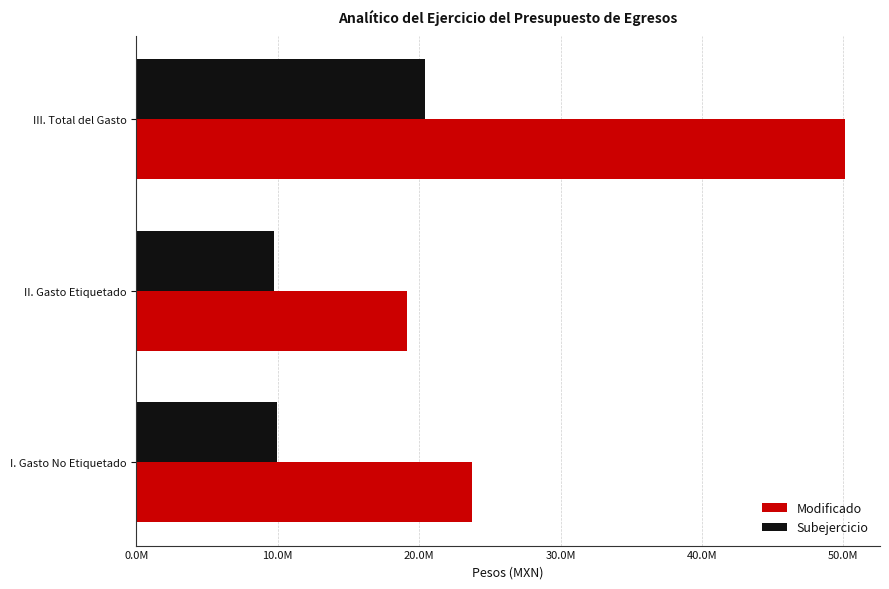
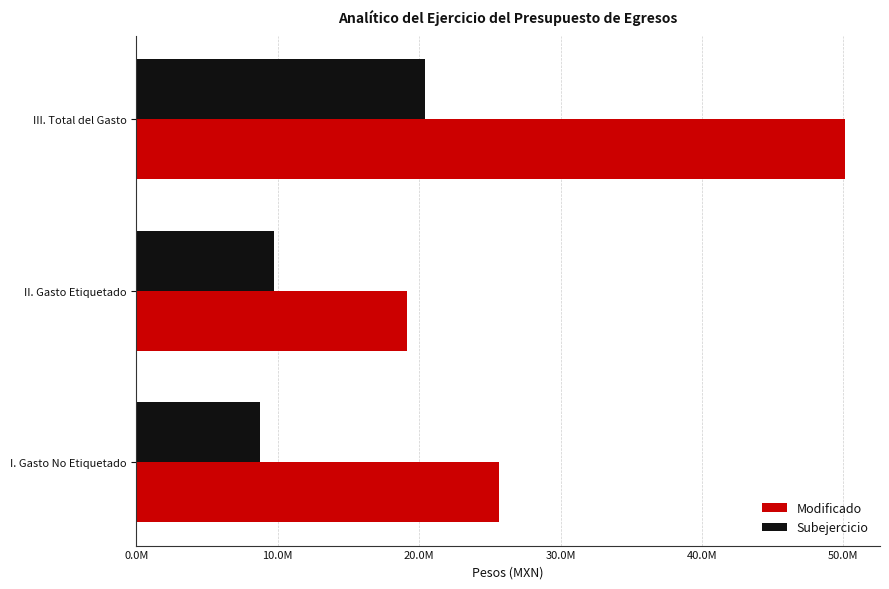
  {
    "Modificado": {
      "III. Total del Gasto": 50100000,
      "II. Gasto Etiquetado": 19100000,
-     "I. Gasto No Etiquetado": 23700000
+     "I. Gasto No Etiquetado": 25700000
    },
    "Subejercicio": {
      "III. Total del Gasto": 20400000,
      "II. Gasto Etiquetado": 9700000,
-     "I. Gasto No Etiquetado": 9900000
+     "I. Gasto No Etiquetado": 8800000
    }
  }
